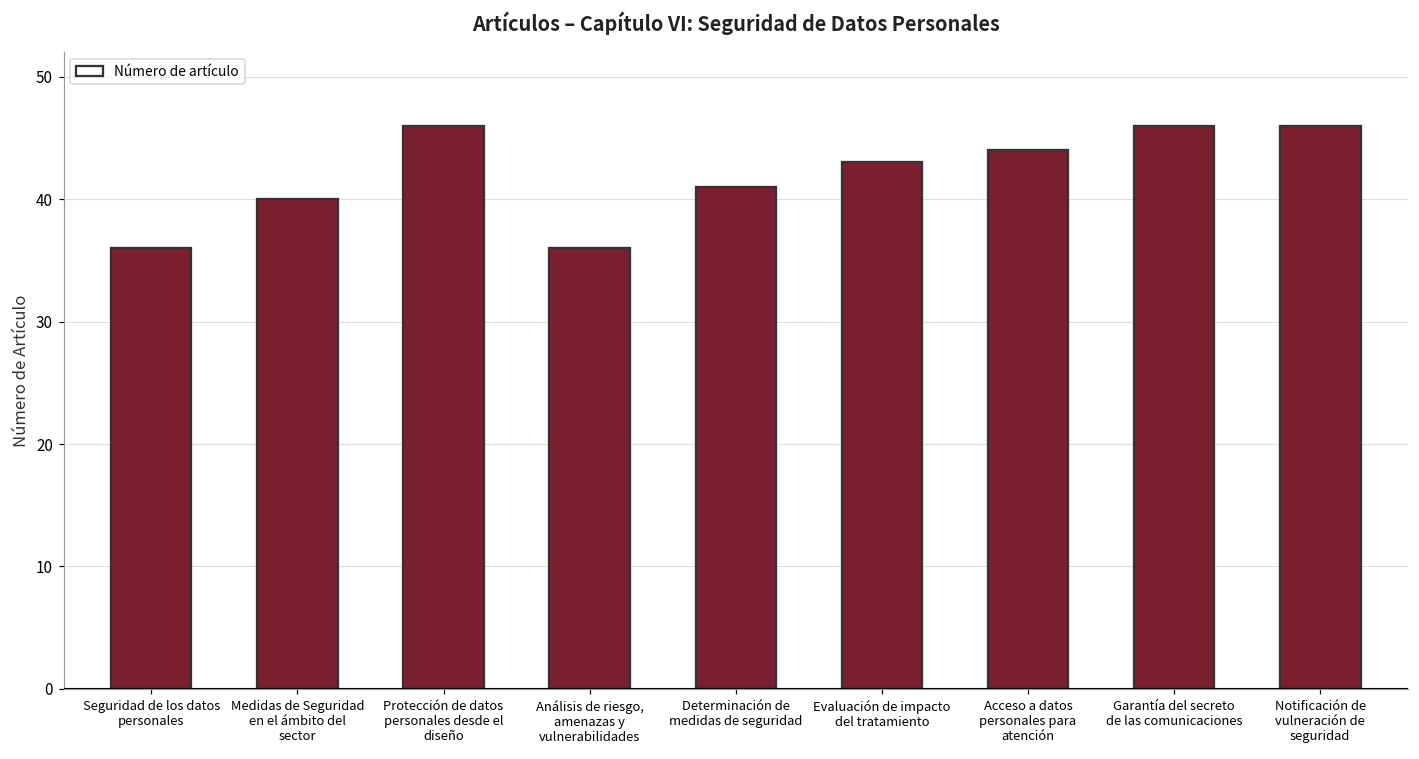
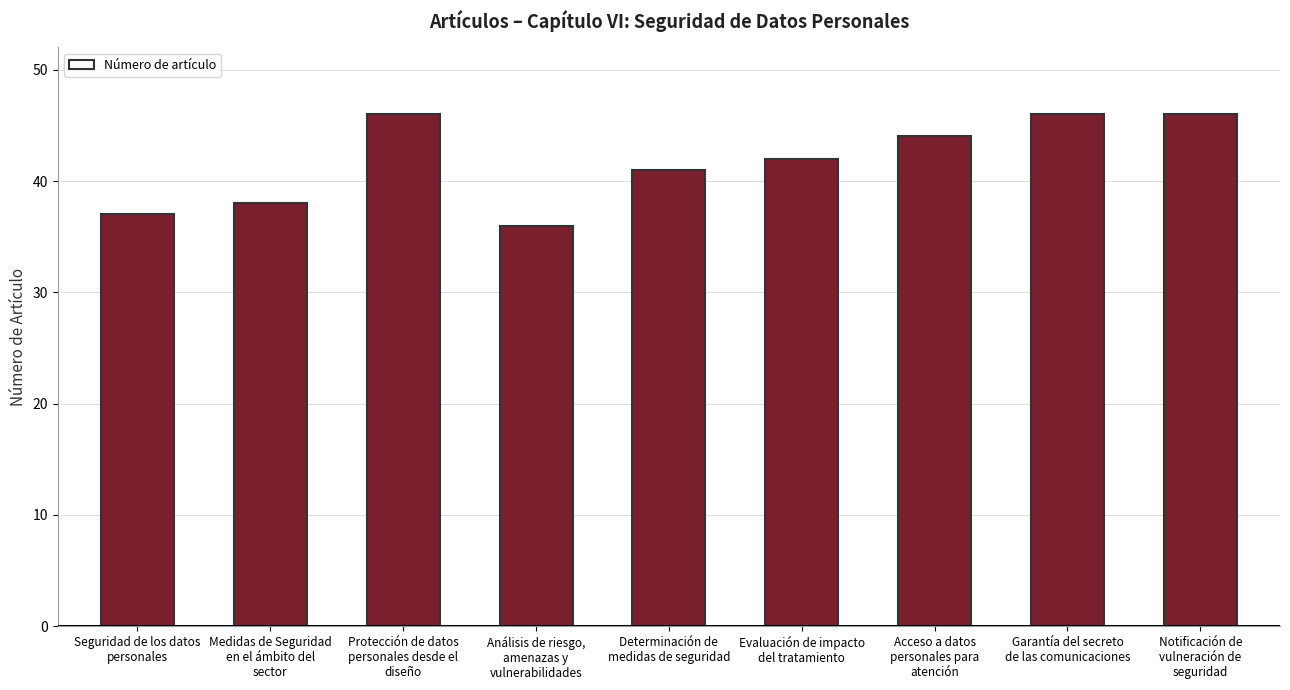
  {
-   "Seguridad de los datos personales": 36,
-   "Medidas de Seguridad en el ámbito del sector": 40,
+   "Seguridad de los datos personales": 37,
+   "Medidas de Seguridad en el ámbito del sector": 38,
    "Protección de datos personales desde el diseño": 46,
    "Análisis de riesgo, amenazas y vulnerabilidades": 36,
    "Determinación de medidas de seguridad": 41,
-   "Evaluación de impacto del tratamiento": 43,
+   "Evaluación de impacto del tratamiento": 42,
    "Acceso a datos personales para atención": 44,
    "Garantía del secreto de las comunicaciones": 46,
    "Notificación de vulneración de seguridad": 46
  }
